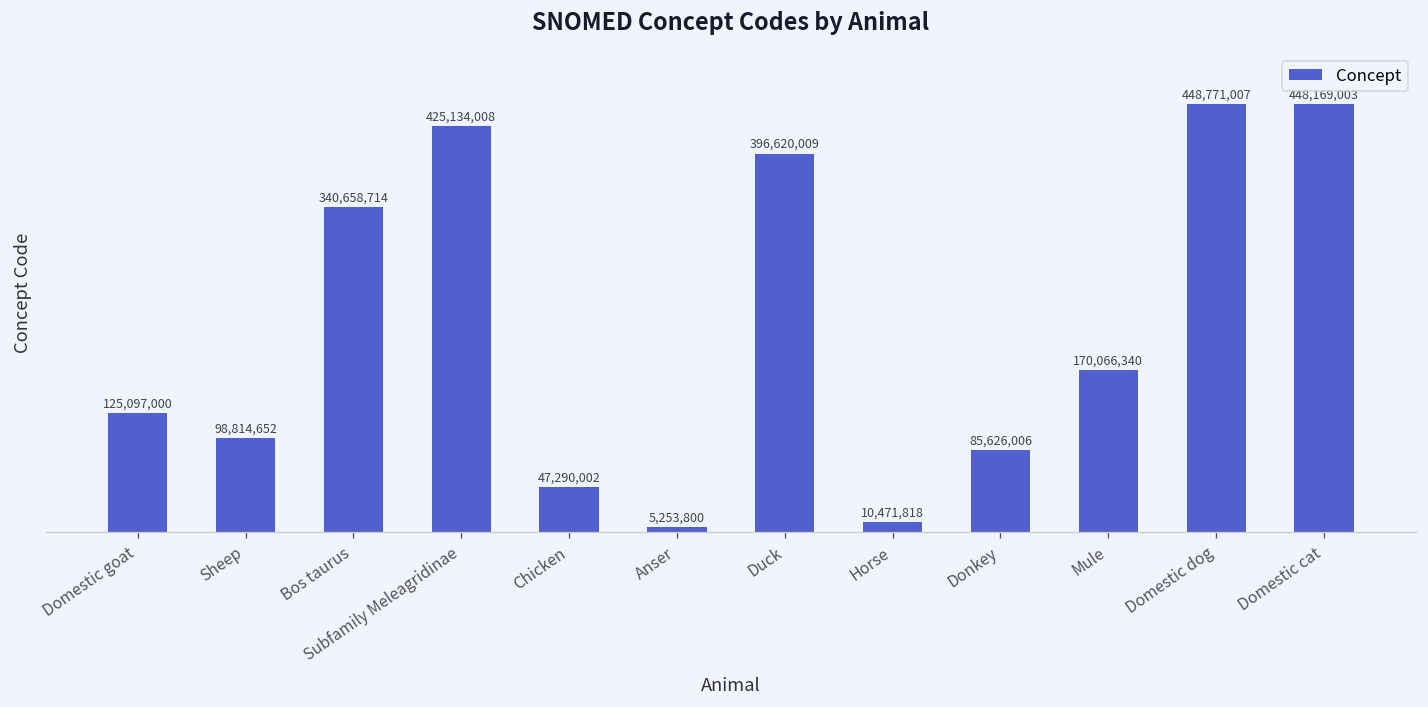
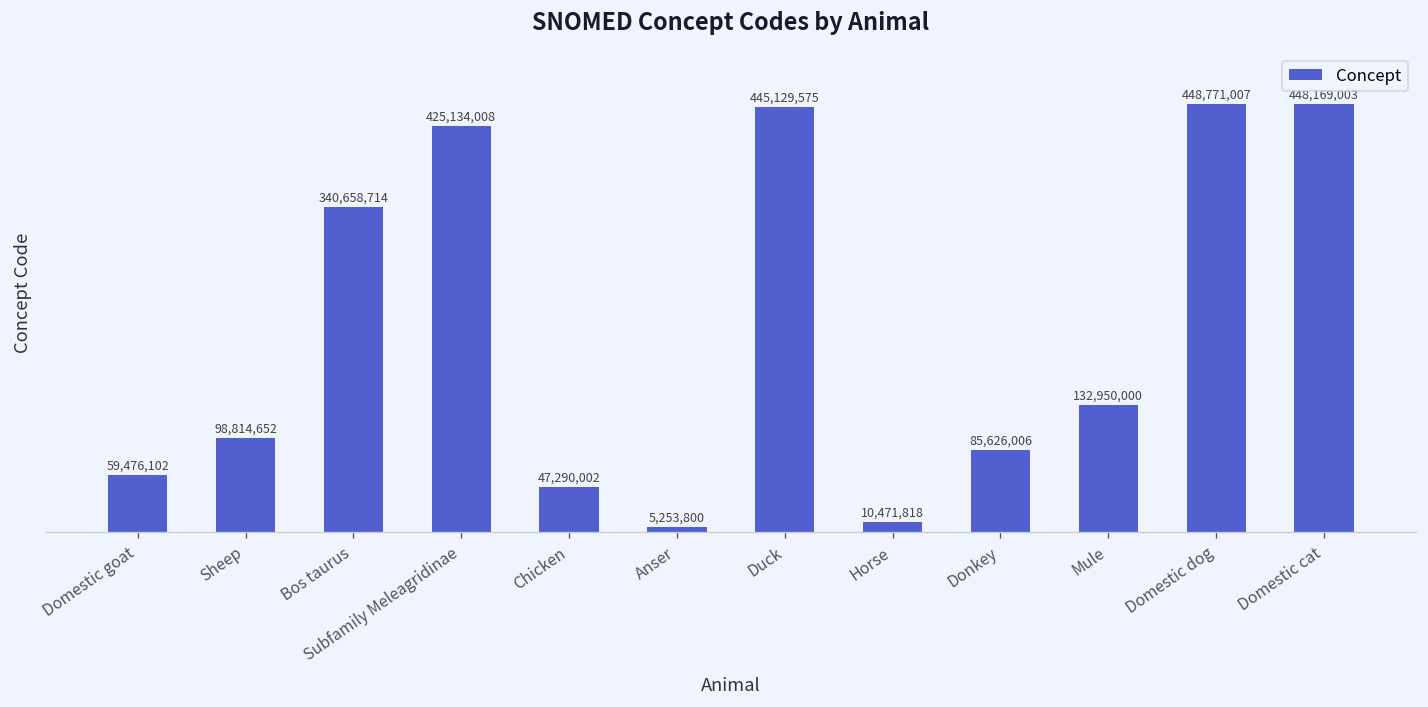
  {
-   "Domestic goat": "125,097,000",
+   "Domestic goat": "59,476,102",
    "Sheep": "98,814,652",
    "Bos taurus": "340,658,714",
    "Subfamily Meleagridinae": "425,134,008",
    "Chicken": "47,290,002",
    "Anser": "5,253,800",
-   "Duck": "396,620,009",
+   "Duck": "445,129,575",
    "Horse": "10,471,818",
    "Donkey": "85,626,006",
-   "Mule": "170,066,340",
+   "Mule": "132,950,000",
    "Domestic dog": "448,771,007"
  }
